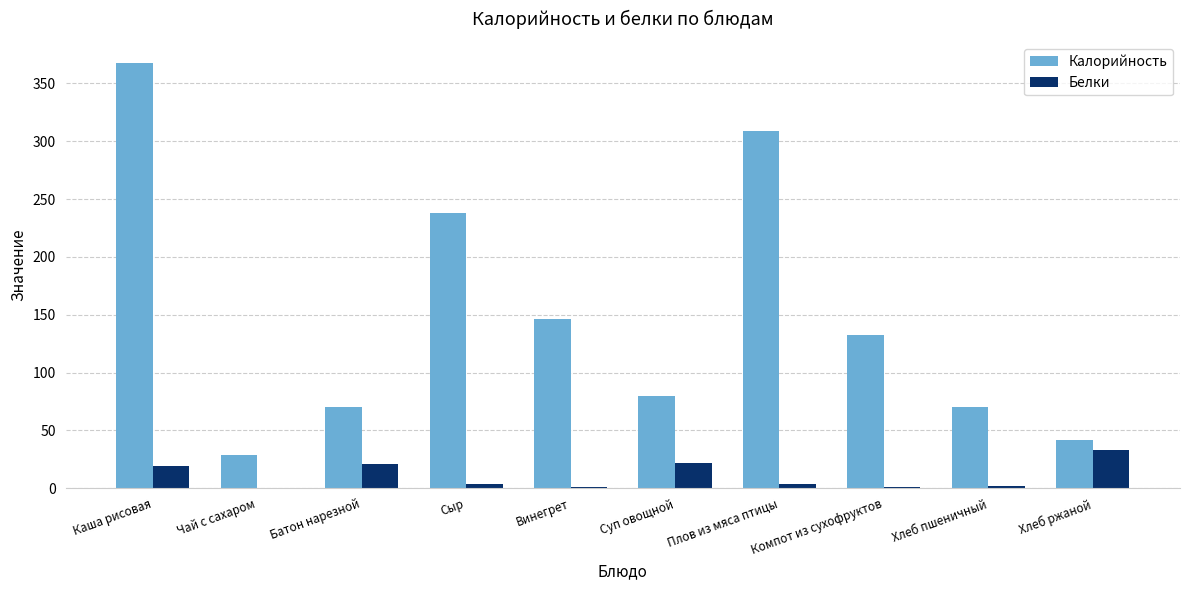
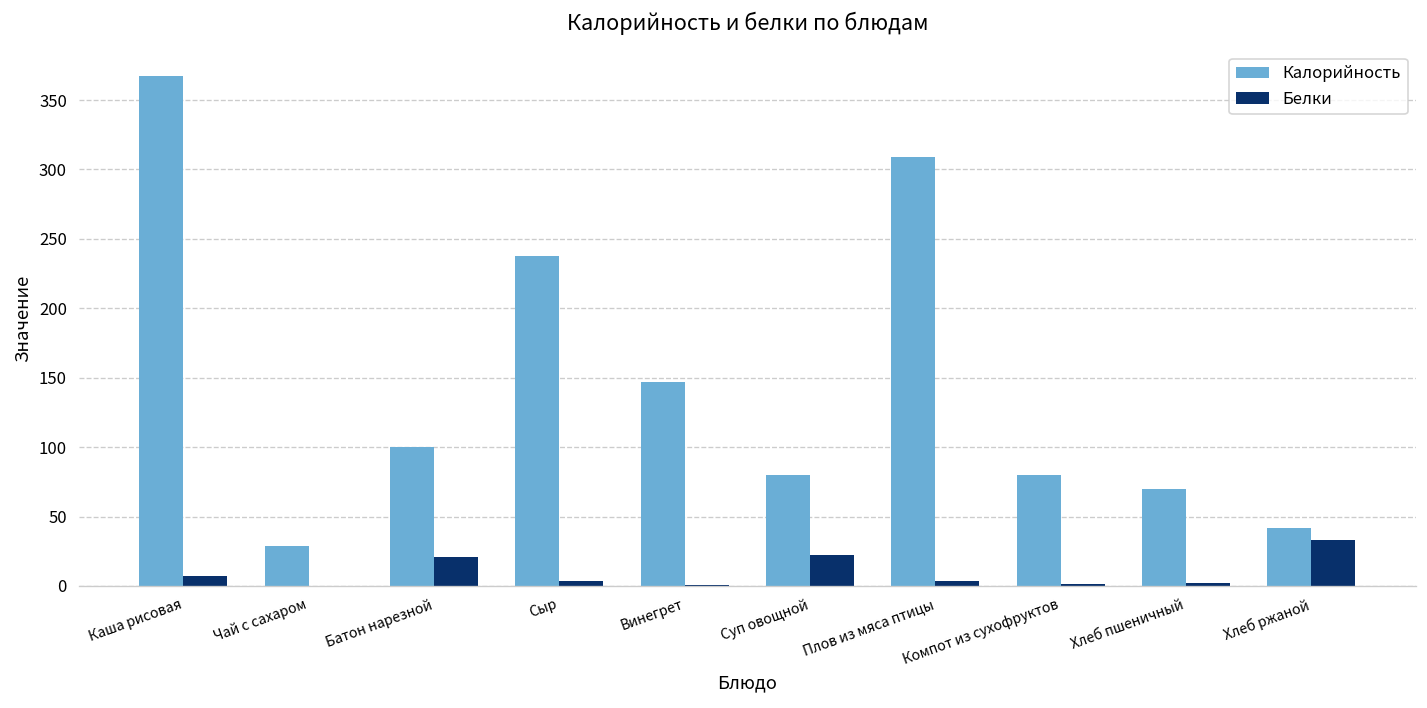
  {
    "Калорийность": {
      "Каша рисовая": 368,
      "Чай с сахаром": 29,
-     "Батон нарезной": 70,
+     "Батон нарезной": 100,
      "Сыр": 238,
      "Винегрет": 147,
      "Суп овощной": 80,
      "Плов из мяса птицы": 309,
-     "Компот из сухофруктов": 132,
+     "Компот из сухофруктов": 80,
      "Хлеб пшеничный": 70,
      "Хлеб ржаной": 42
    },
    "Белки": {
-     "Каша рисовая": 19,
+     "Каша рисовая": 8,
      "Батон нарезной": 21,
      "Сыр": 3,
      "Суп овощной": 22,
      "Плов из мяса птицы": 4,
      "Хлеб пшеничный": 2,
      "Хлеб ржаной": 33
    }
  }
